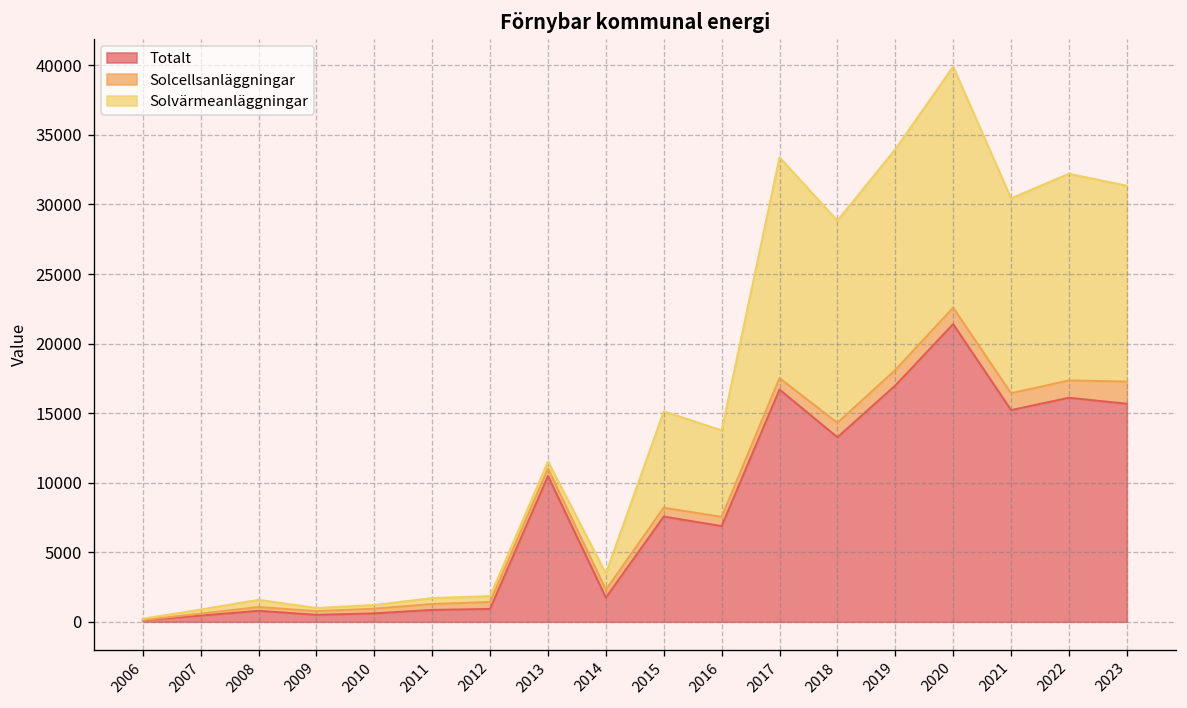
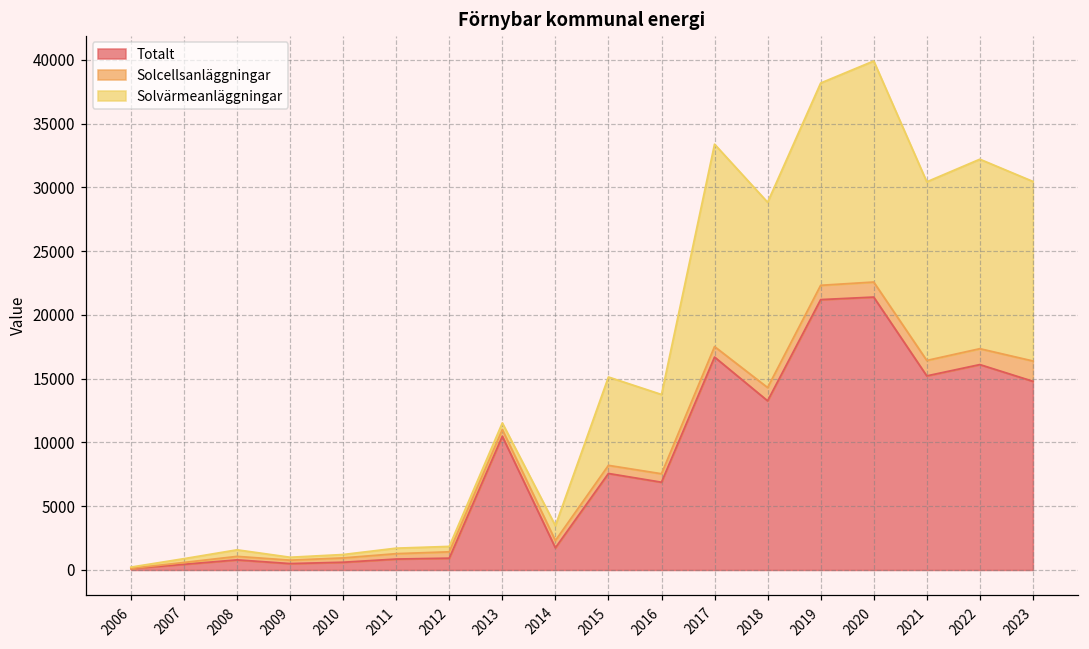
  {
    "Totalt": {
      "2008": 800,
      "2009": 500,
      "2010": 600,
      "2011": 900,
      "2012": 900,
      "2013": 10500,
      "2014": 1700,
      "2015": 7600,
      "2016": 6900,
      "2017": 16700,
      "2018": 13300,
-     "2019": 17000,
+     "2019": 21200,
      "2020": 21400,
      "2021": 15200,
      "2022": 16100,
-     "2023": 15700
+     "2023": 14800
    }
  }
